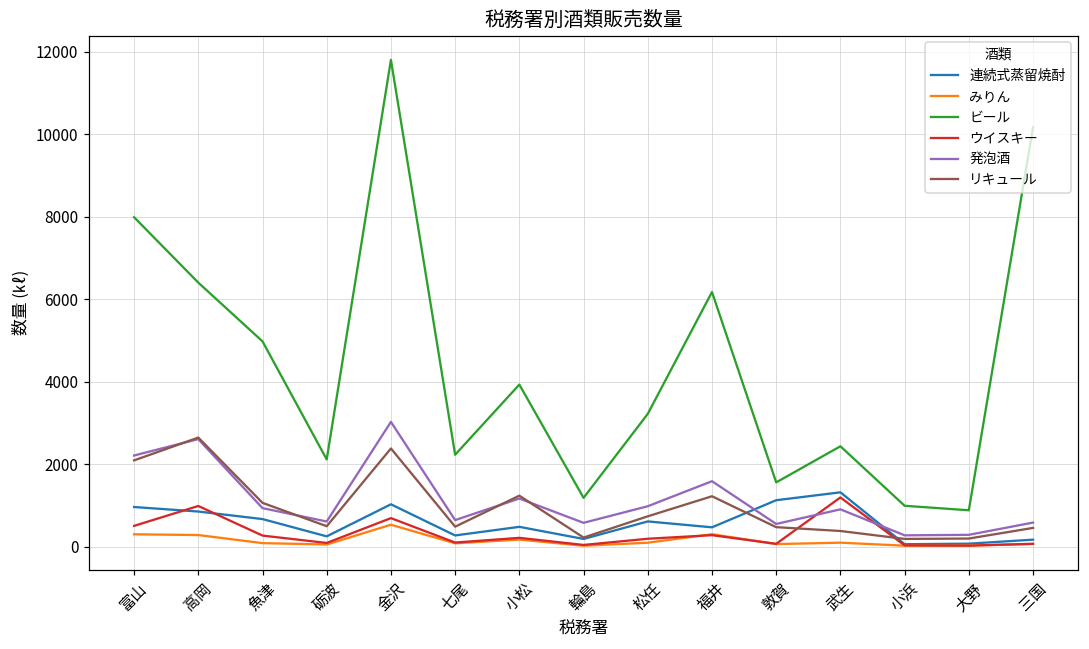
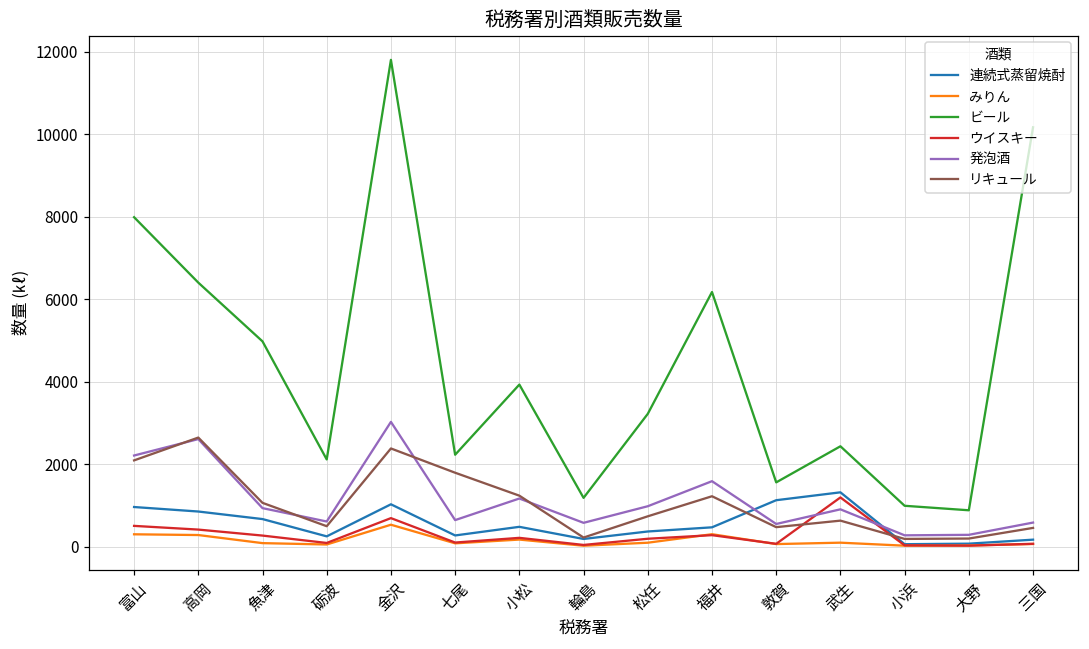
  {
    "連続式蒸留焼酎": {
      "富山": 1000,
      "高岡": 900,
      "魚津": 700,
      "砺波": 300,
      "金沢": 1000,
      "七尾": 300,
      "小松": 500,
-     "松任": 600,
+     "松任": 400,
      "福井": 500,
      "敦賀": 1100,
      "武生": 1300,
      "三国": 200
    },
    "みりん": {
      "富山": 300,
      "高岡": 300,
      "魚津": 100,
      "金沢": 500,
      "松任": 100,
      "武生": 100
    },
    "ビール": {
      "富山": 8000,
      "高岡": 6400,
      "魚津": 5000,
      "砺波": 2100,
      "金沢": 11800,
      "七尾": 2200,
      "小松": 3900,
      "輪島": 1200,
      "松任": 3200,
      "福井": 6200,
      "敦賀": 1600,
      "武生": 2400,
      "小浜": 1000,
      "大野": 900
    },
    "ウイスキー": {
      "富山": 500,
-     "高岡": 1000,
+     "高岡": 400,
      "魚津": 300,
      "金沢": 700,
      "松任": 200,
      "武生": 1200
    },
    "発泡酒": {
      "富山": 2200,
      "魚津": 900,
      "砺波": 600,
      "金沢": 3000,
      "七尾": 700,
      "小松": 1200,
      "輪島": 600,
      "松任": 1000,
      "福井": 1600,
      "敦賀": 600,
      "武生": 900,
      "小浜": 300,
      "大野": 300,
      "三国": 600
    },
    "リキュール": {
      "富山": 2100,
      "魚津": 1100,
      "砺波": 500,
      "金沢": 2400,
-     "七尾": 500,
+     "七尾": 1800,
      "小松": 1200,
      "松任": 700,
      "福井": 1200,
      "敦賀": 500,
-     "武生": 400,
+     "武生": 600,
      "小浜": 200,
      "大野": 200,
      "三国": 500
    }
  }
